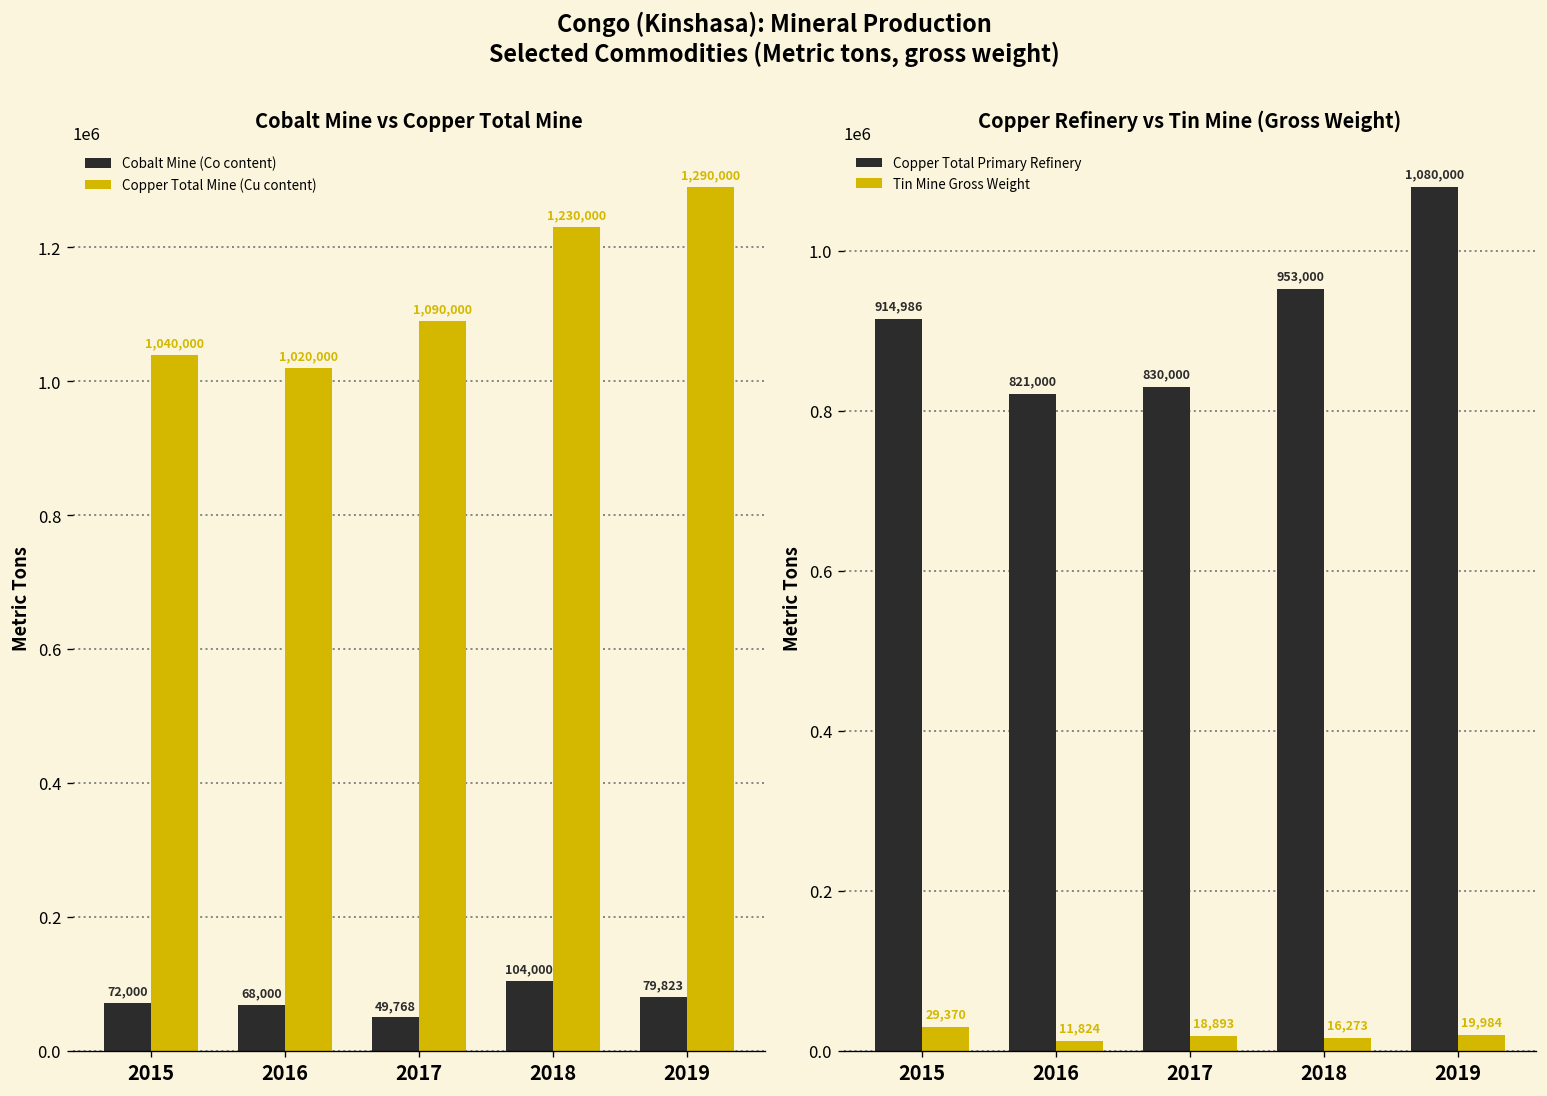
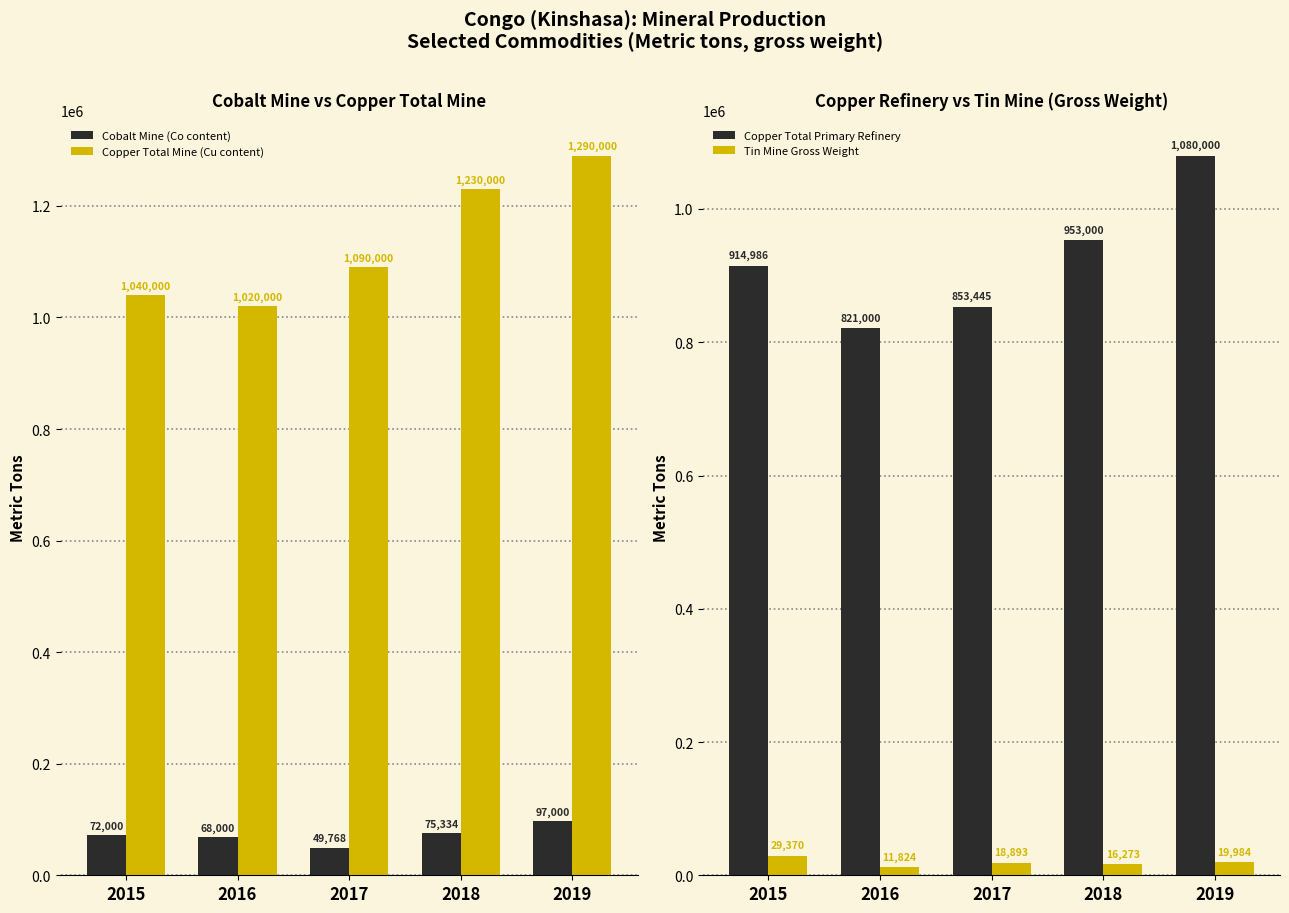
  {
    "Cobalt Mine vs Copper Total Mine": {
      "Cobalt Mine (Co content)": {
        "2015": "72,000",
        "2016": "68,000",
        "2017": "49,768",
-       "2018": "104,000",
-       "2019": "79,823"
+       "2018": "75,334",
+       "2019": "97,000"
      },
      "Copper Total Mine (Cu content)": {
        "2015": "1,040,000",
        "2016": "1,020,000",
        "2017": "1,090,000",
        "2018": "1,230,000",
        "2019": "1,290,000"
      }
    },
    "Copper Refinery vs Tin Mine (Gross Weight)": {
      "Copper Total Primary Refinery": {
        "2015": "914,986",
        "2016": "821,000",
-       "2017": "830,000",
+       "2017": "853,445",
        "2018": "953,000",
        "2019": "1,080,000"
      },
      "Tin Mine Gross Weight": {
        "2015": "29,370",
        "2016": "11,824",
        "2017": "18,893",
        "2018": "16,273",
        "2019": "19,984"
      }
    }
  }
